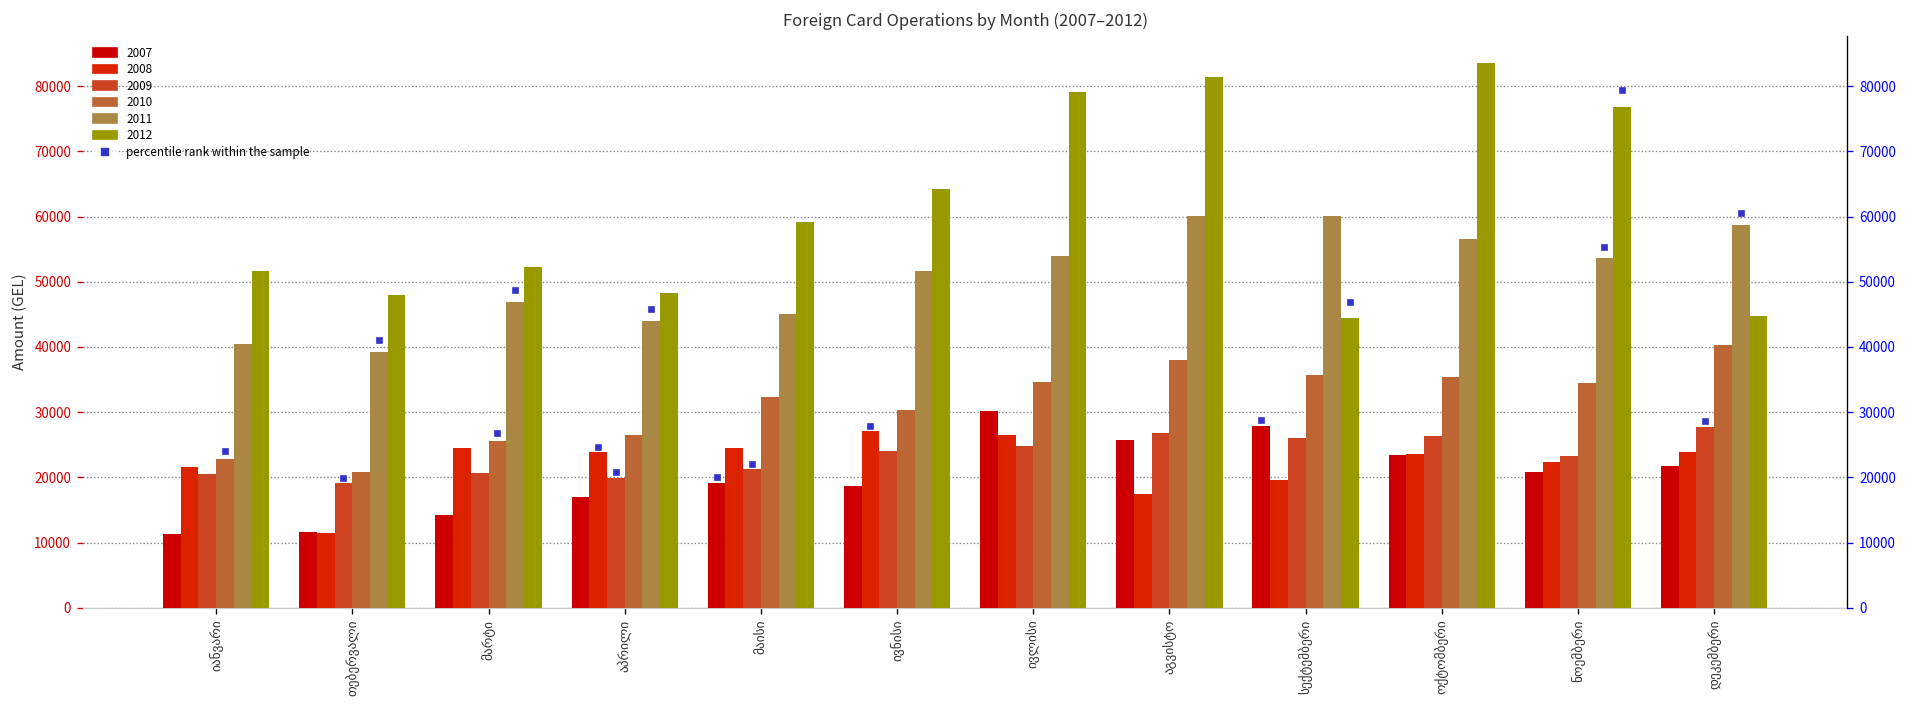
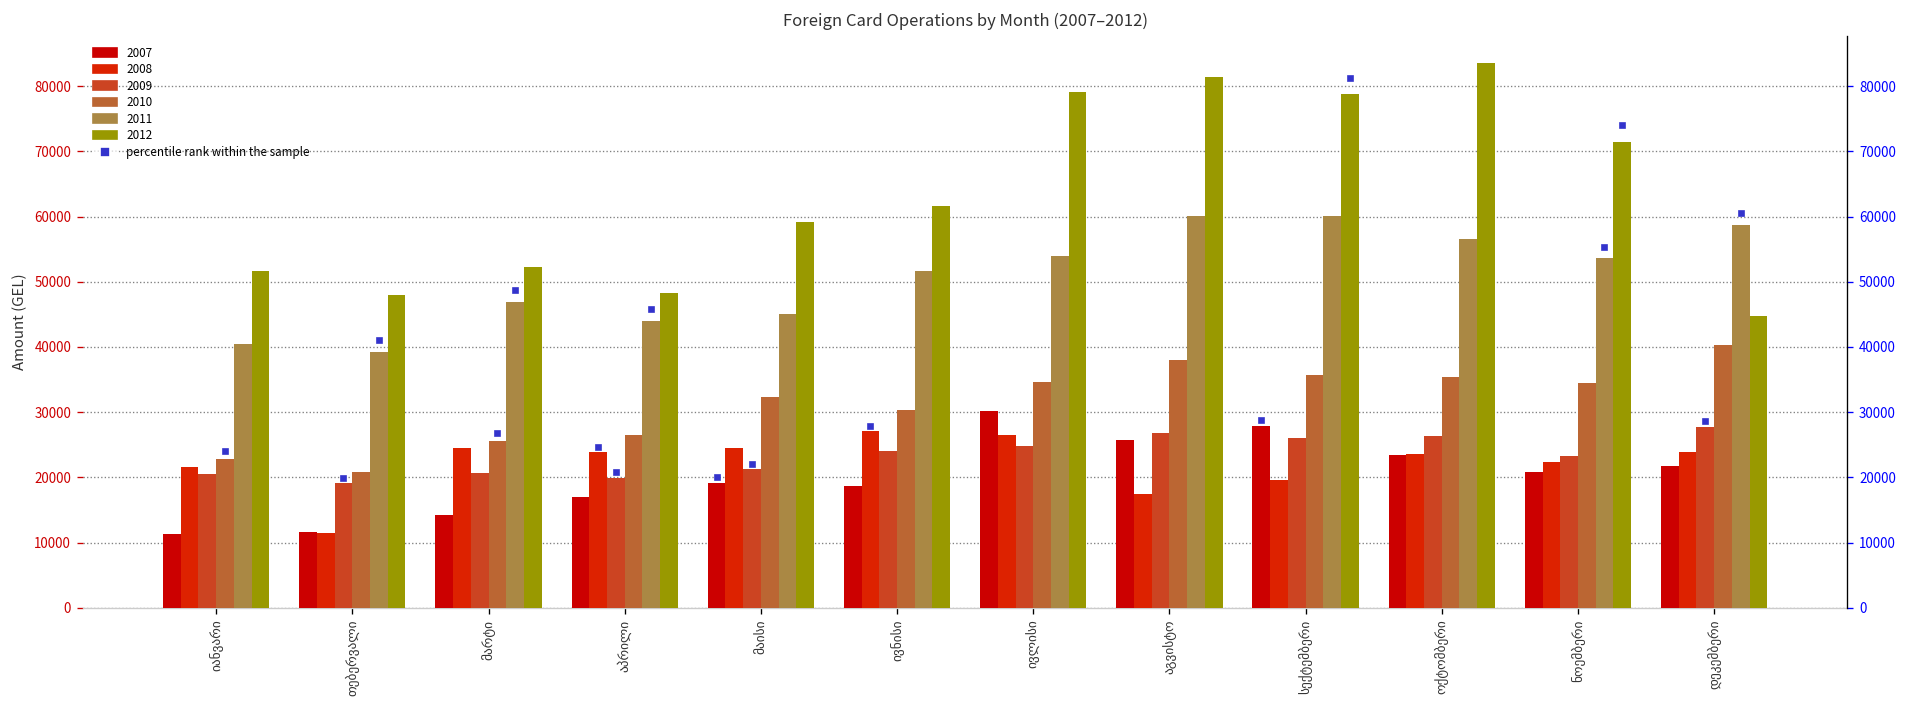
  {
    "2012": {
      "იანვარი": 52000,
      "თებერვალი": 48000,
      "მარტი": 52000,
      "აპრილი": 48000,
      "მაისი": 59000,
-     "ივნისი": 64000,
+     "ივნისი": 62000,
      "ივლისი": 79000,
      "აგვისტო": 81000,
-     "სექტემბერი": 44000,
+     "სექტემბერი": 79000,
      "ოქტომბერი": 83000,
-     "ნოემბერი": 77000,
+     "ნოემბერი": 71000,
      "დეკემბერი": 45000
    }
  }
